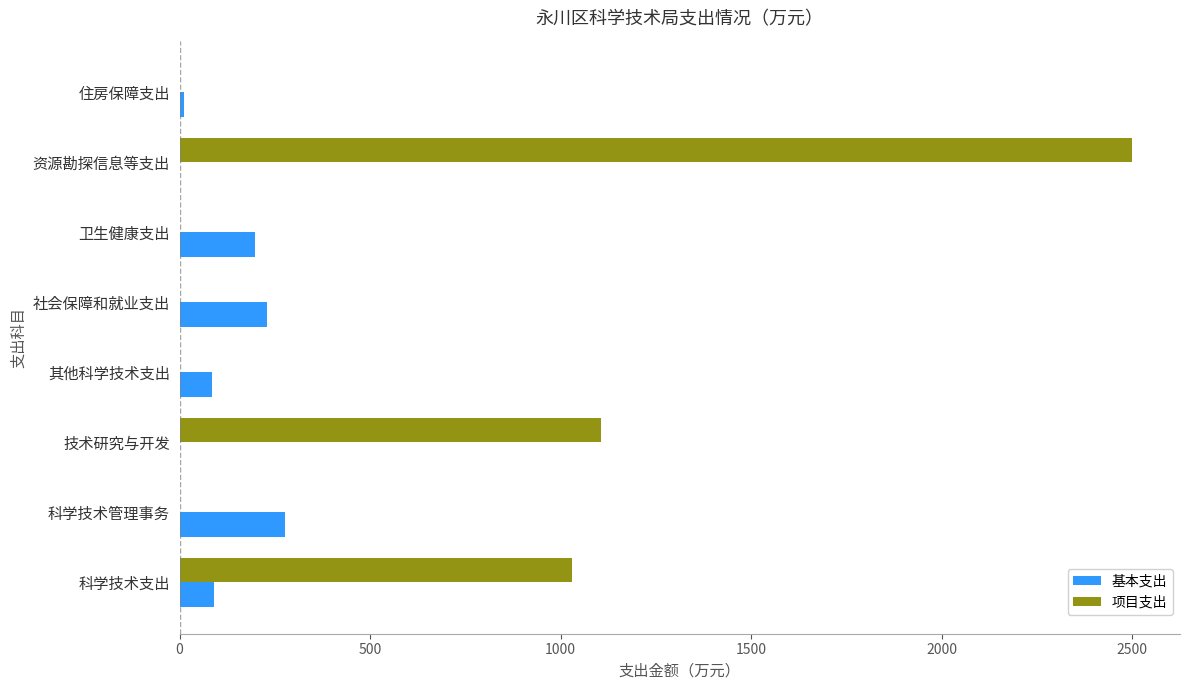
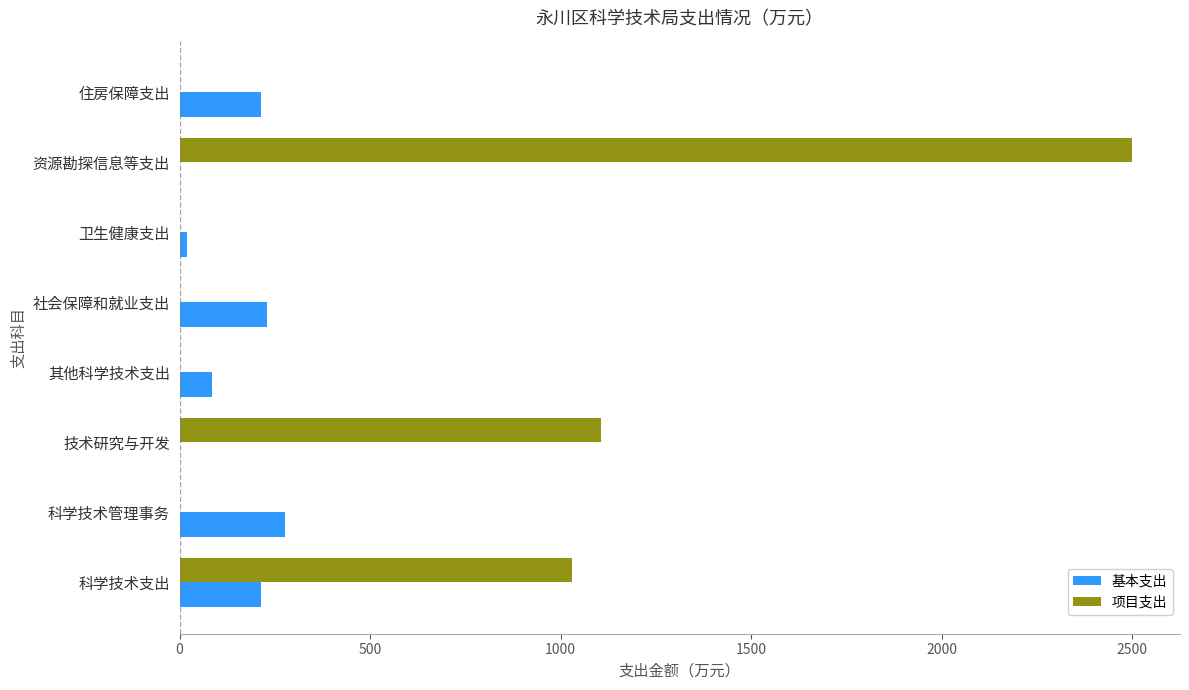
  {
    "基本支出": {
-     "住房保障支出": 10,
+     "住房保障支出": 210,
      "资源勘探信息等支出": 0,
-     "卫生健康支出": 200,
+     "卫生健康支出": 20,
      "社会保障和就业支出": 230,
      "其他科学技术支出": 90,
      "技术研究与开发": 0,
      "科学技术管理事务": 280,
-     "科学技术支出": 90
+     "科学技术支出": 210
    },
    "项目支出": {
      "住房保障支出": 0,
      "资源勘探信息等支出": 2500,
      "卫生健康支出": 0,
      "社会保障和就业支出": 0,
      "其他科学技术支出": 0,
      "技术研究与开发": 1110,
      "科学技术管理事务": 0,
      "科学技术支出": 1030
    }
  }
